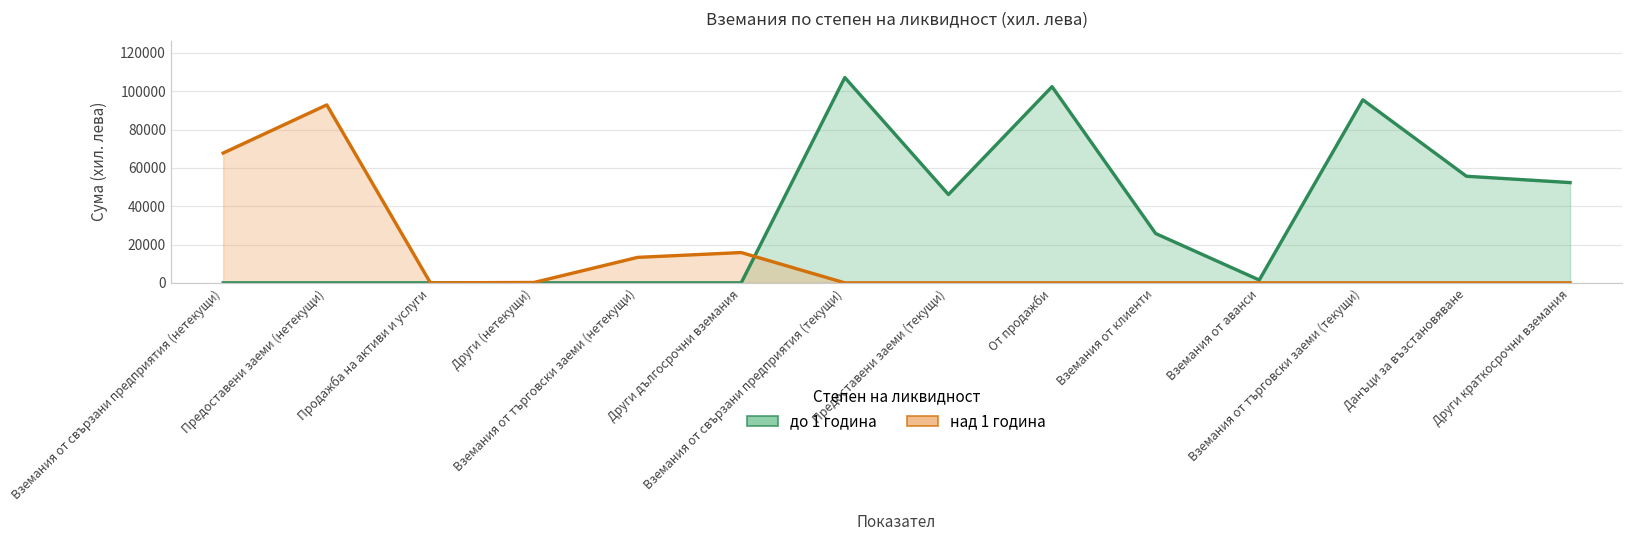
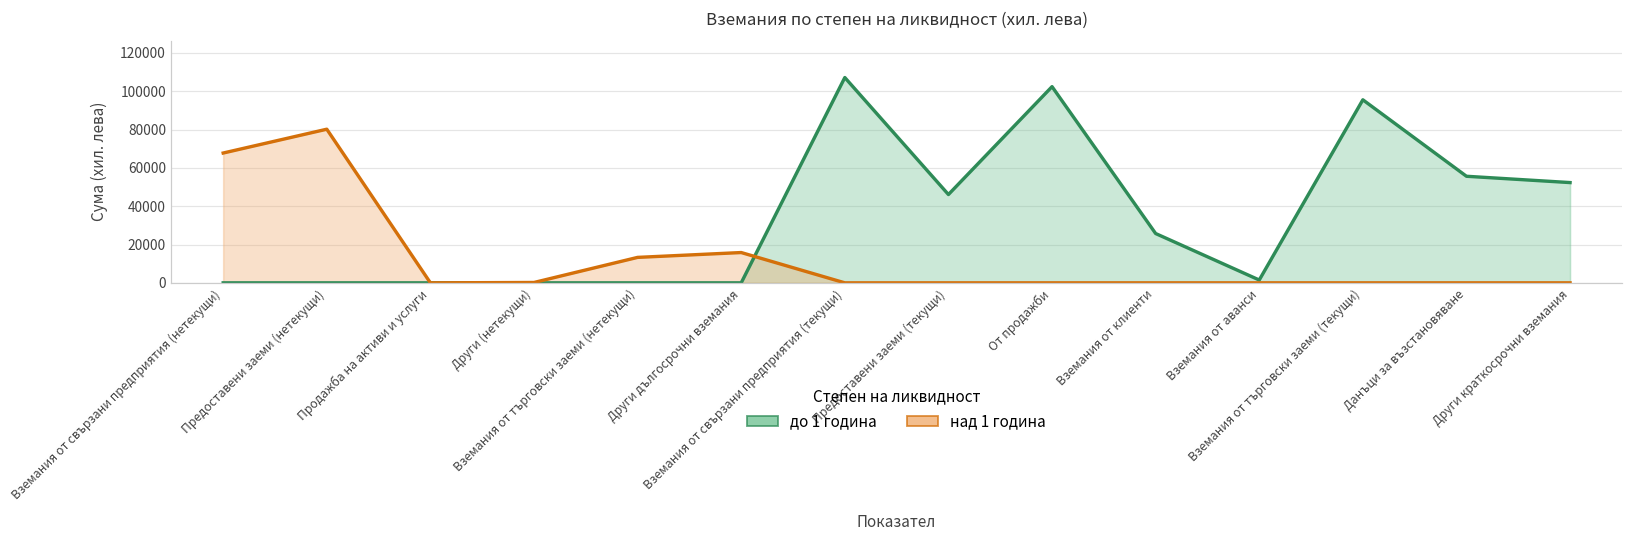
  {
    "до 1 година": {
      "Вземания от свързани предприятия (нетекущи)": 0,
      "Предоставени заеми (нетекущи)": 0,
      "Вземания от търговски заеми (нетекущи)": 0,
      "Други дългосрочни вземания": 0,
      "Вземания от свързани предприятия (текущи)": 107000,
      "Предоставени заеми (текущи)": 46000,
      "От продажби": 102000,
      "Вземания от клиенти": 26000,
      "Вземания от аванси": 1000,
      "Вземания от търговски заеми (текущи)": 96000,
      "Данъци за възстановяване": 56000,
      "Други краткосрочни вземания": 52000
    },
    "над 1 година": {
      "Вземания от свързани предприятия (нетекущи)": 68000,
-     "Предоставени заеми (нетекущи)": 93000,
+     "Предоставени заеми (нетекущи)": 80000,
      "Вземания от търговски заеми (нетекущи)": 13000,
      "Други дългосрочни вземания": 16000,
      "Вземания от свързани предприятия (текущи)": 0,
      "Предоставени заеми (текущи)": 0,
      "От продажби": 0,
      "Вземания от клиенти": 0,
      "Вземания от аванси": 0,
      "Вземания от търговски заеми (текущи)": 0,
      "Данъци за възстановяване": 0,
      "Други краткосрочни вземания": 0
    }
  }
